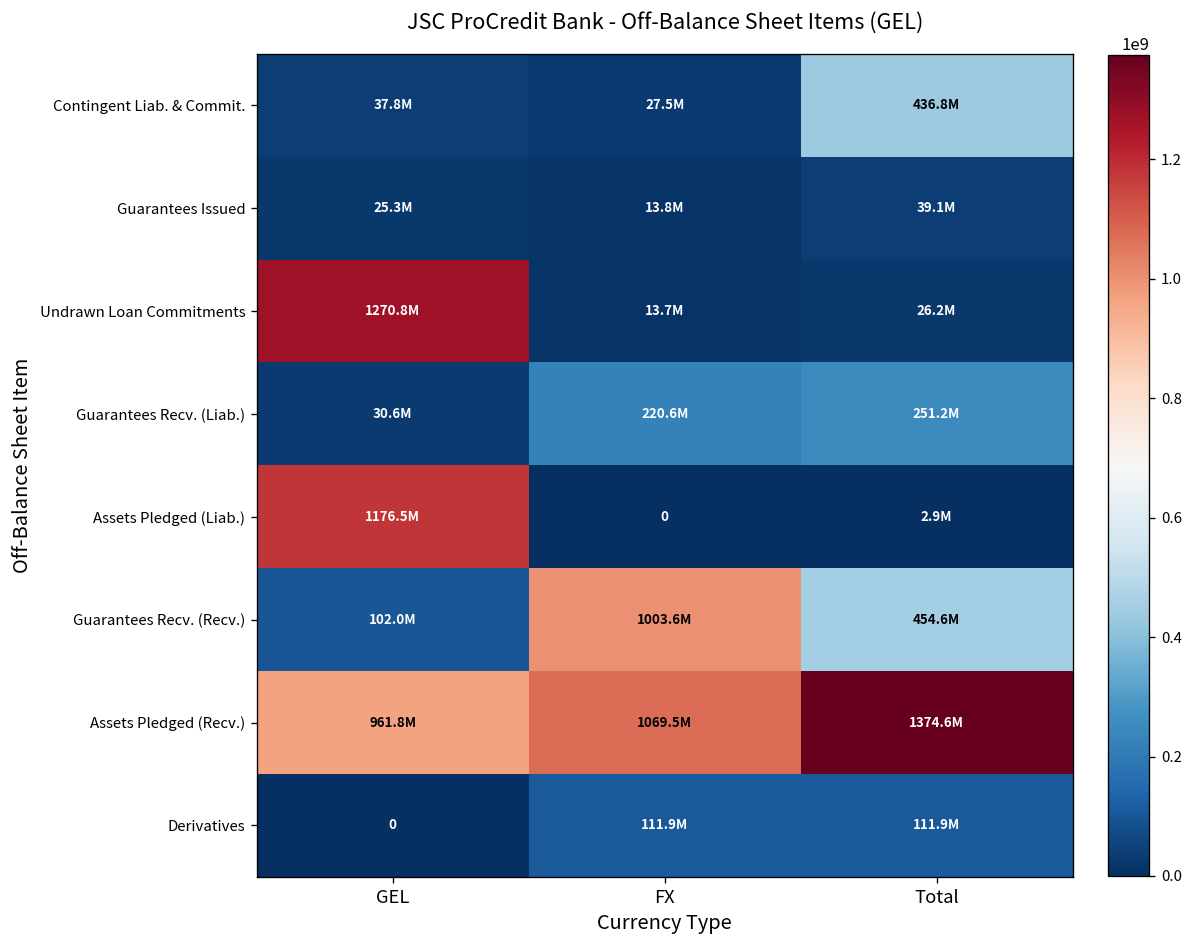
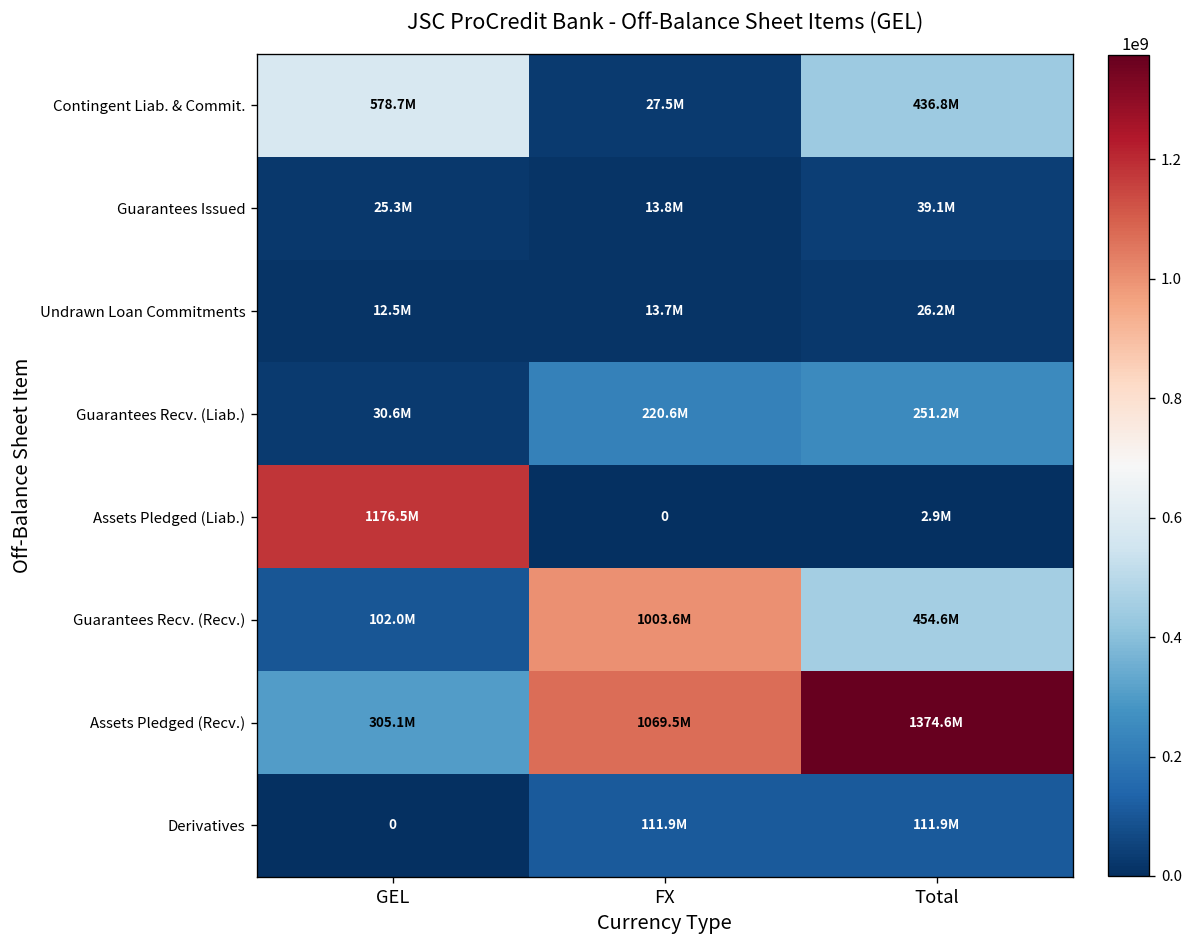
  {
    "Contingent Liab. & Commit.": {
-     "GEL": "37.8M",
+     "GEL": "578.7M",
      "FX": "27.5M",
      "Total": "436.8M"
    },
    "Guarantees Issued": {
      "GEL": "25.3M",
      "FX": "13.8M",
      "Total": "39.1M"
    },
    "Undrawn Loan Commitments": {
-     "GEL": "1270.8M",
+     "GEL": "12.5M",
      "FX": "13.7M",
      "Total": "26.2M"
    },
    "Guarantees Recv. (Liab.)": {
      "GEL": "30.6M",
      "FX": "220.6M",
      "Total": "251.2M"
    },
    "Assets Pledged (Liab.)": {
      "GEL": "1176.5M",
      "FX": "0",
      "Total": "2.9M"
    },
    "Guarantees Recv. (Recv.)": {
      "GEL": "102.0M",
      "FX": "1003.6M",
      "Total": "454.6M"
    },
    "Assets Pledged (Recv.)": {
-     "GEL": "961.8M",
+     "GEL": "305.1M",
      "FX": "1069.5M",
      "Total": "1374.6M"
    },
    "Derivatives": {
      "GEL": "0",
      "FX": "111.9M",
      "Total": "111.9M"
    }
  }
